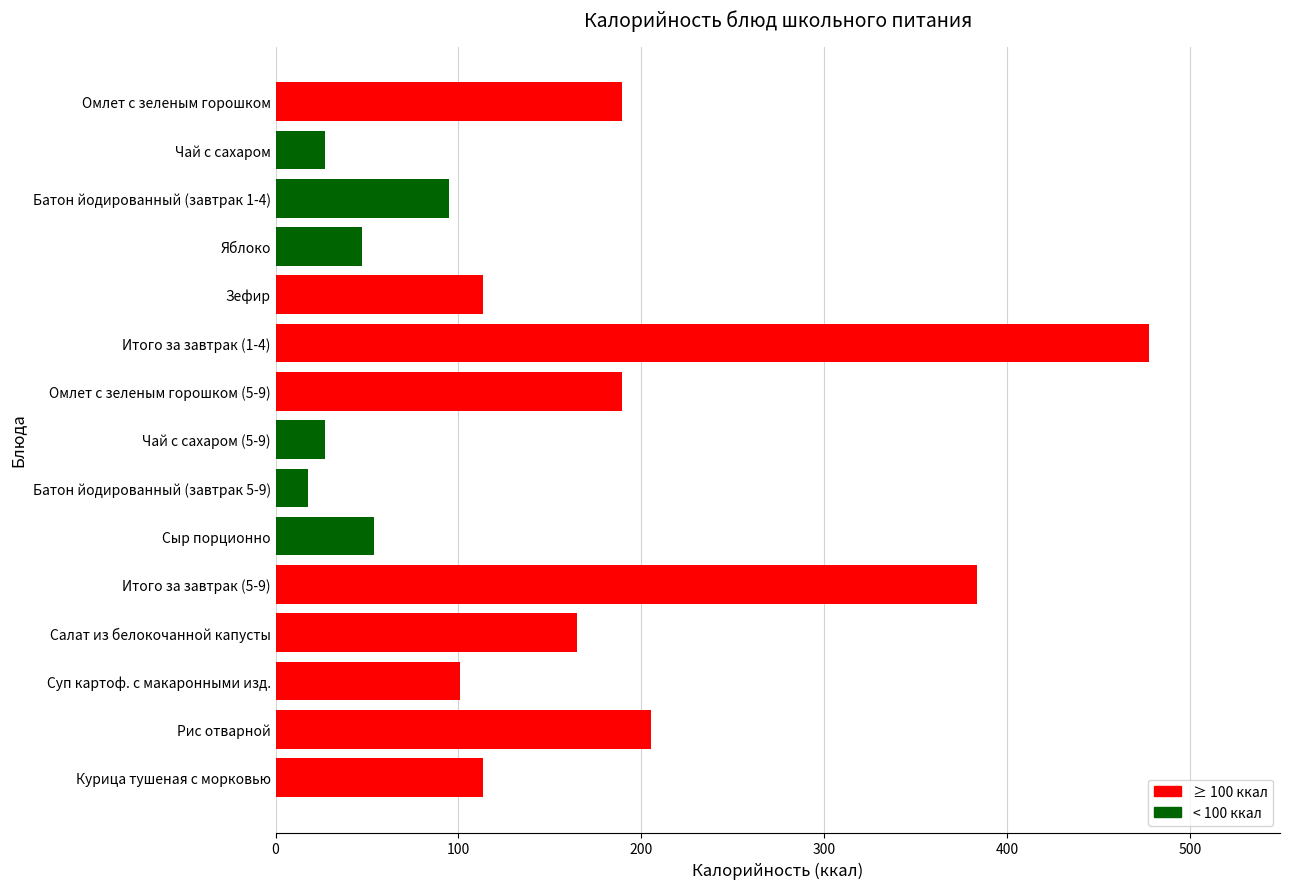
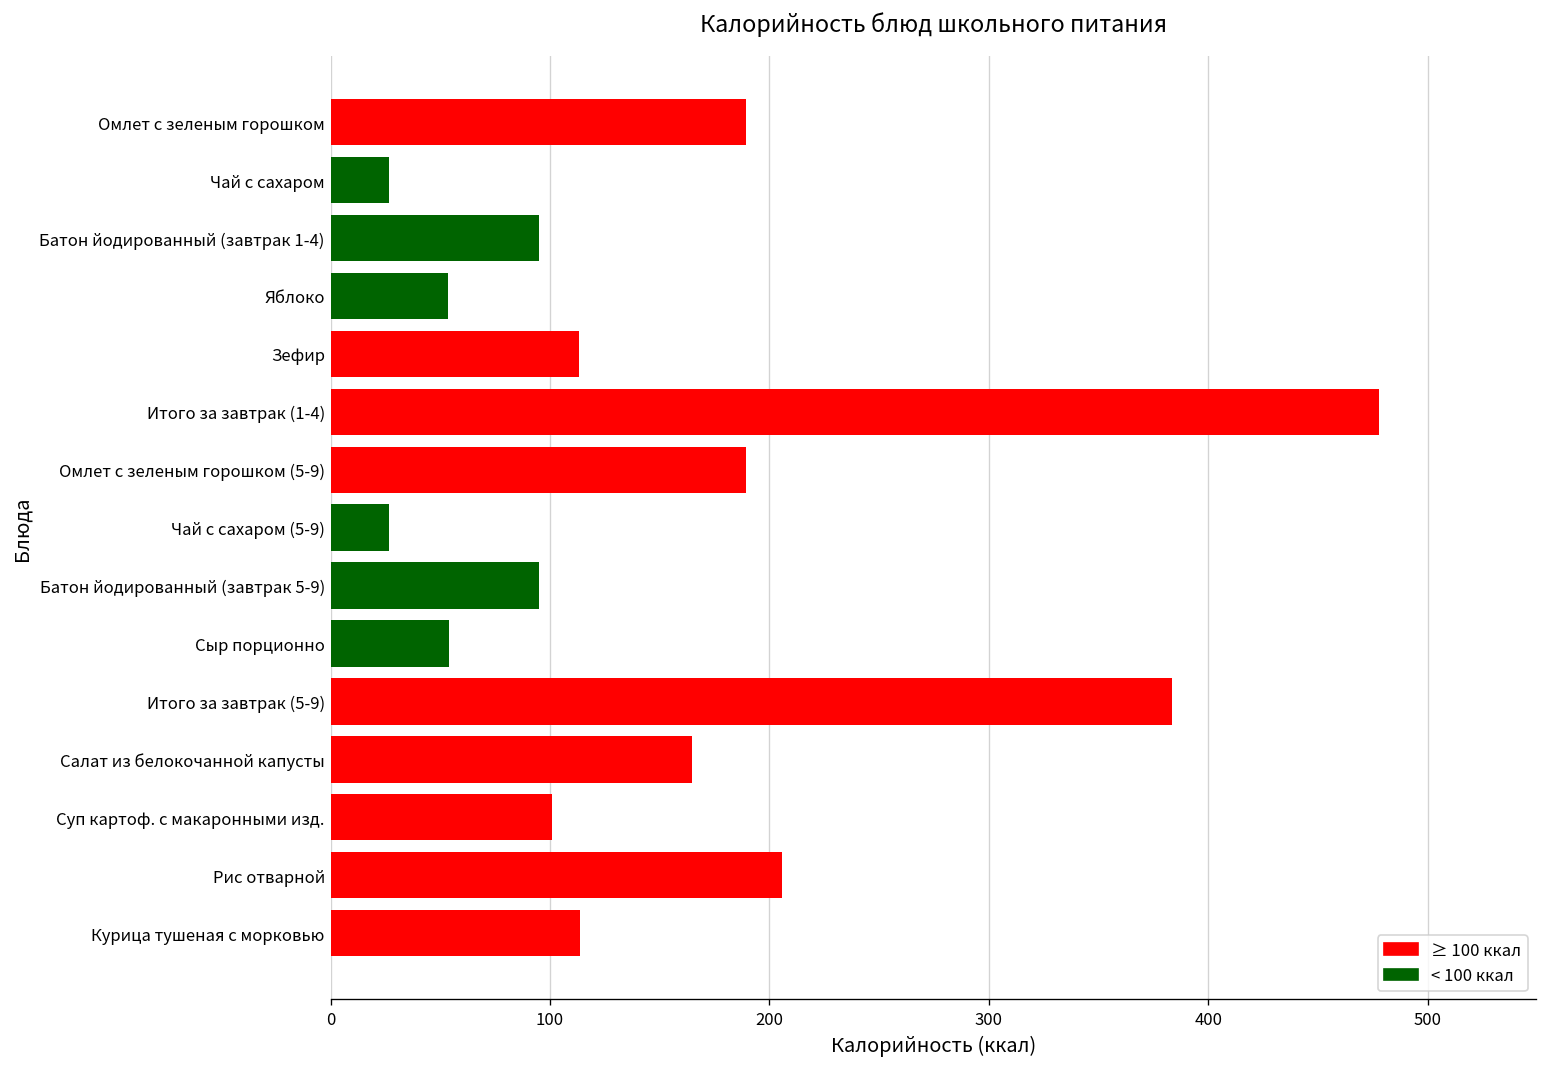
  {
    "Омлет с зеленым горошком": 189,
    "Чай с сахаром": 27,
    "Батон йодированный (завтрак 1-4)": 95,
-   "Яблоко": 47,
+   "Яблоко": 53,
    "Зефир": 113,
    "Итого за завтрак (1-4)": 478,
    "Омлет с зеленым горошком (5-9)": 189,
    "Чай с сахаром (5-9)": 27,
-   "Батон йодированный (завтрак 5-9)": 18,
+   "Батон йодированный (завтрак 5-9)": 95,
    "Сыр порционно": 54,
    "Итого за завтрак (5-9)": 383,
    "Салат из белокочанной капусты": 165,
    "Суп картоф. с макаронными изд.": 101,
    "Рис отварной": 206,
    "Курица тушеная с морковью": 114
  }
